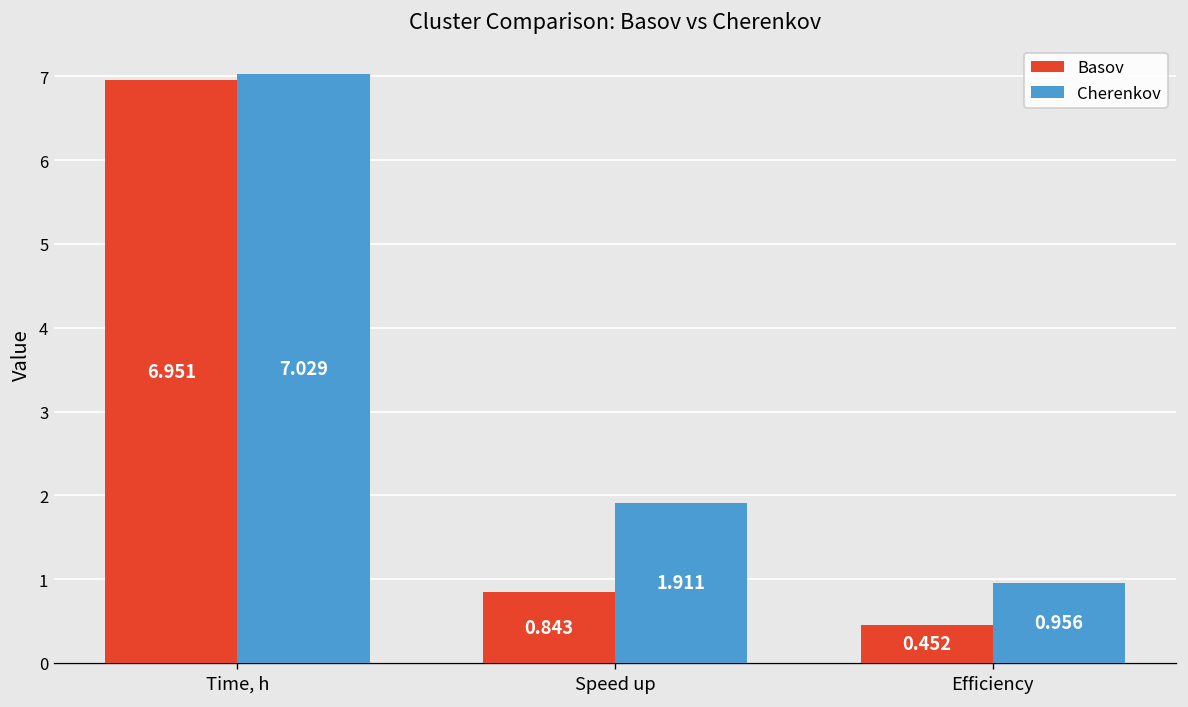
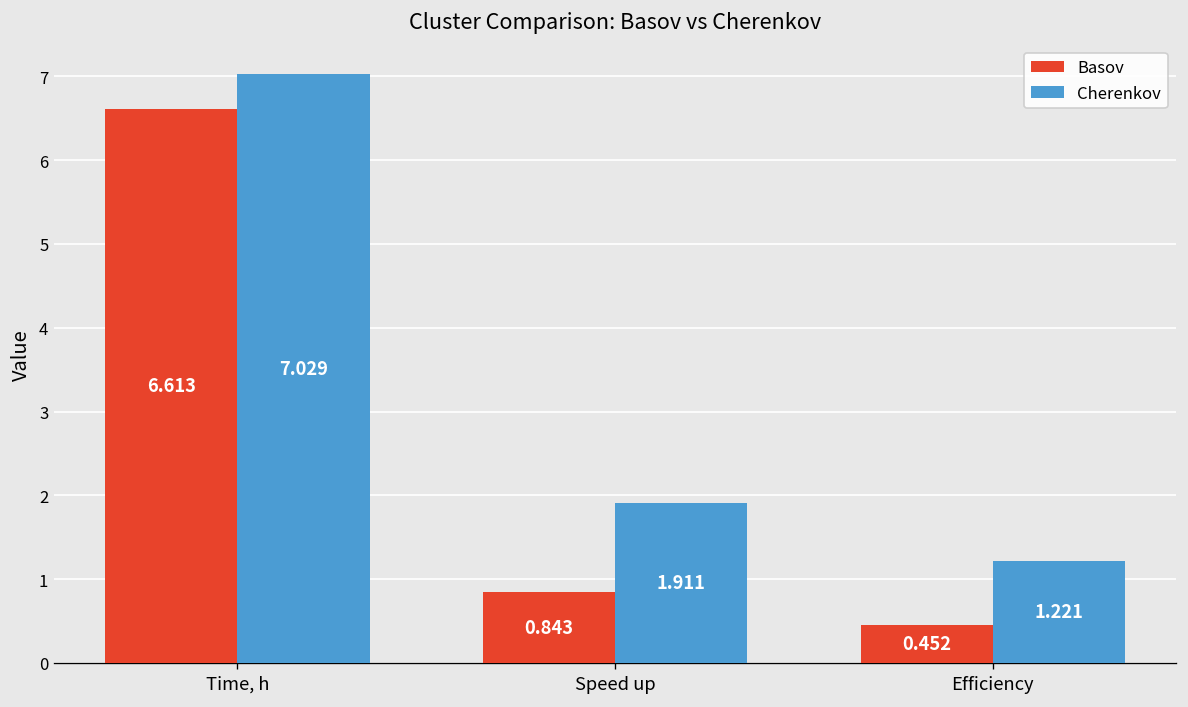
  {
    "Basov": {
-     "Time, h": 6.951,
+     "Time, h": 6.613,
      "Speed up": 0.843,
      "Efficiency": 0.452
    },
    "Cherenkov": {
      "Time, h": 7.029,
      "Speed up": 1.911,
-     "Efficiency": 0.956
+     "Efficiency": 1.221
    }
  }
